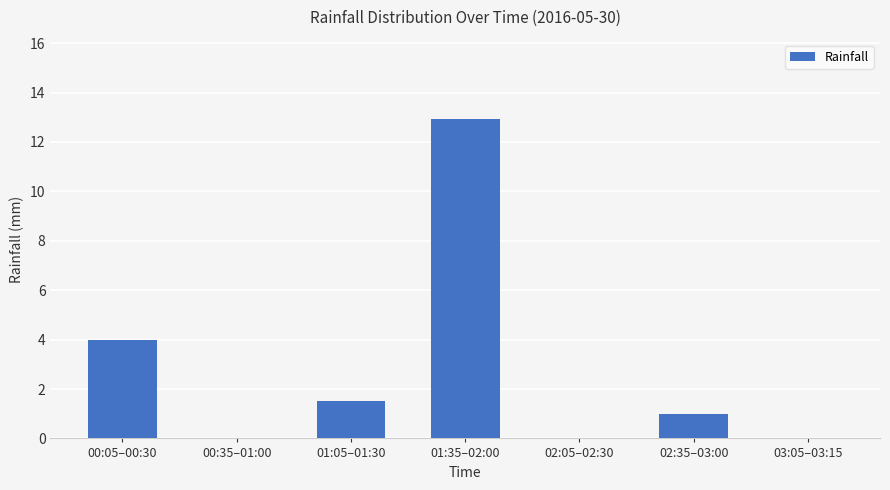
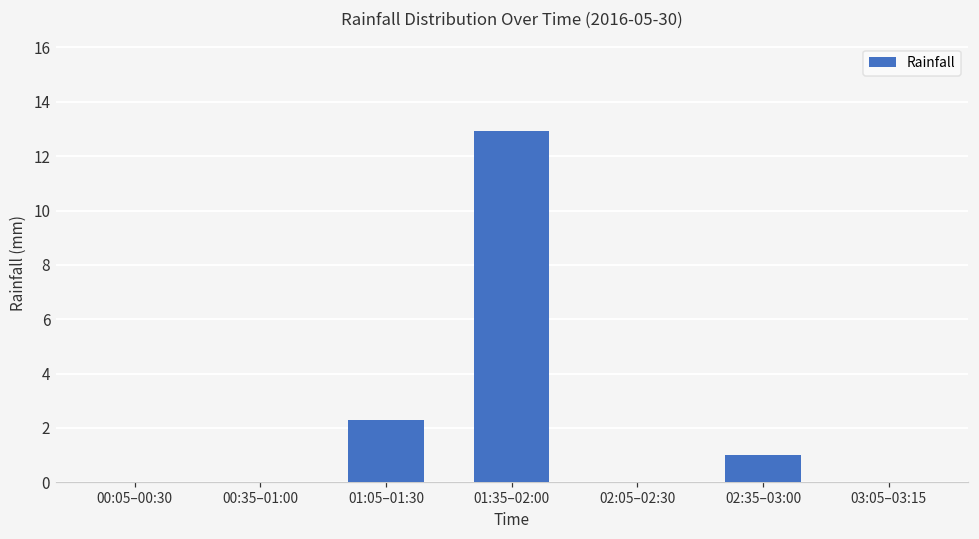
  {
-   "00:05–00:30": 4,
+   "00:05–00:30": 0,
    "00:35–01:00": 0.0,
-   "01:05–01:30": 1.5,
+   "01:05–01:30": 2.3,
    "01:35–02:00": 12.9,
    "02:05–02:30": 0.0,
    "02:35–03:00": 1.0,
    "03:05–03:15": 0.0
  }
